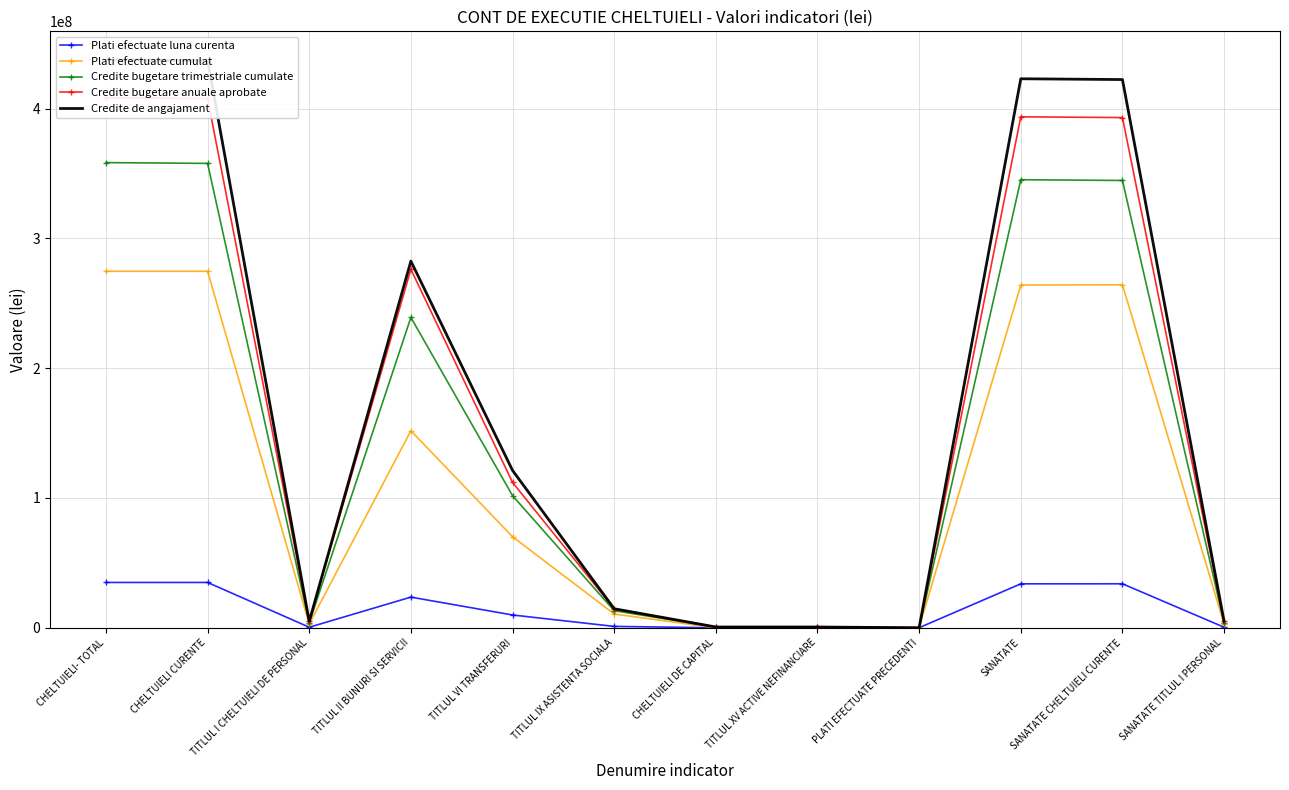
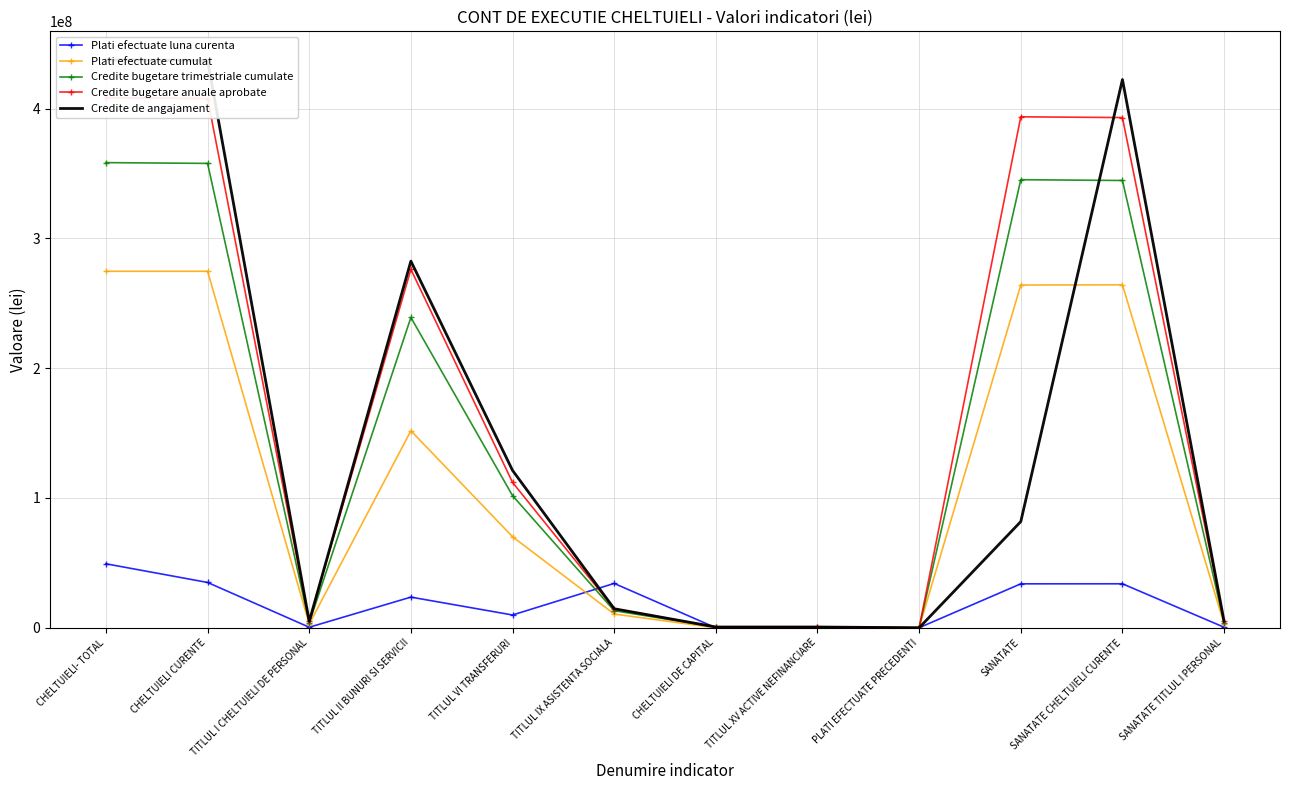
  {
    "Plati efectuate luna curenta": {
-     "CHELTUIELI- TOTAL": 35000000,
+     "CHELTUIELI- TOTAL": 49000000,
      "CHELTUIELI CURENTE": 35000000,
      "TITLUL I CHELTUIELI DE PERSONAL": 0,
      "TITLUL II BUNURI SI SERVICII": 24000000,
      "TITLUL VI TRANSFERURI": 10000000,
-     "TITLUL IX ASISTENTA SOCIALA": 1000000,
+     "TITLUL IX ASISTENTA SOCIALA": 34000000,
      "SANATATE": 34000000,
      "SANATATE CHELTUIELI CURENTE": 34000000,
      "SANATATE TITLUL I PERSONAL": 0
    },
    "Plati efectuate cumulat": {
      "CHELTUIELI- TOTAL": 275000000,
      "CHELTUIELI CURENTE": 275000000,
      "TITLUL II BUNURI SI SERVICII": 152000000,
      "TITLUL VI TRANSFERURI": 70000000,
      "TITLUL IX ASISTENTA SOCIALA": 11000000,
      "SANATATE": 264000000,
      "SANATATE CHELTUIELI CURENTE": 264000000
    },
    "Credite bugetare trimestriale cumulate": {
      "CHELTUIELI- TOTAL": 358000000,
      "CHELTUIELI CURENTE": 358000000,
      "TITLUL II BUNURI SI SERVICII": 239000000,
      "TITLUL VI TRANSFERURI": 102000000,
      "SANATATE": 345000000,
      "SANATATE CHELTUIELI CURENTE": 345000000
    },
    "Credite bugetare anuale aprobate": {
      "TITLUL II BUNURI SI SERVICII": 276000000,
      "TITLUL VI TRANSFERURI": 112000000,
      "SANATATE": 394000000,
      "SANATATE CHELTUIELI CURENTE": 393000000
    },
    "Credite de angajament": {
      "TITLUL II BUNURI SI SERVICII": 282000000,
      "TITLUL VI TRANSFERURI": 121000000,
-     "SANATATE": 423000000,
+     "SANATATE": 82000000,
      "SANATATE CHELTUIELI CURENTE": 422000000
    }
  }
